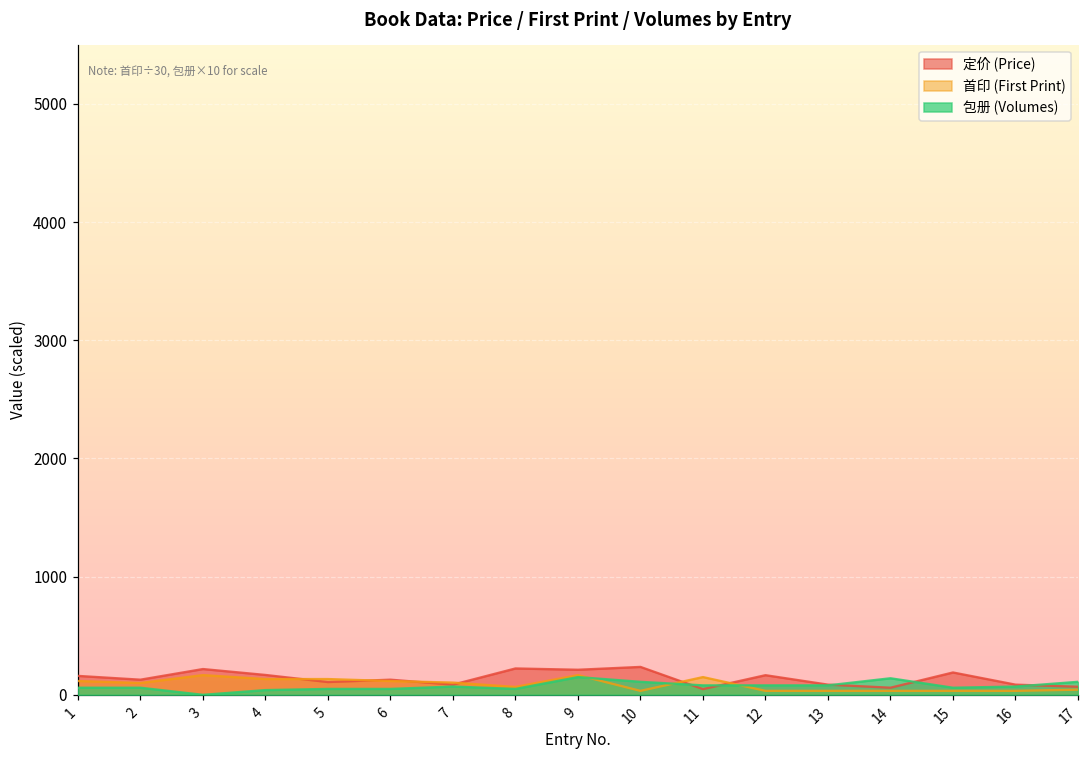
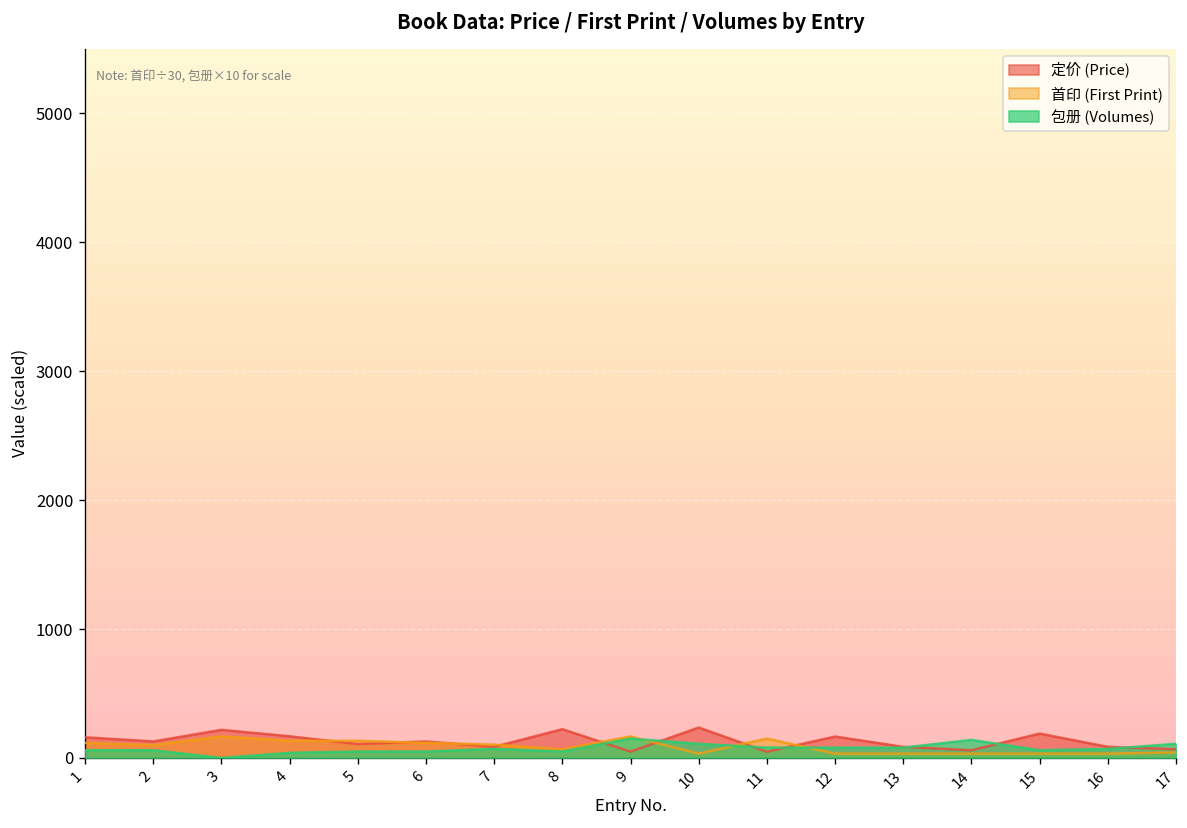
  {
    "定价 (Price)": {
      "1": 160,
      "2": 130,
      "3": 220,
      "4": 170,
      "5": 110,
      "8": 220,
-     "9": 210,
+     "9": 50,
      "10": 240,
      "11": 50,
      "12": 170,
      "14": 60,
      "15": 190,
      "17": 70
    },
    "首印 (First Print)": {
      "1": 120,
      "2": 100,
      "3": 170,
      "4": 130,
      "5": 130,
      "10": 30,
      "11": 150,
      "12": 30,
      "13": 30,
      "14": 30,
      "15": 30,
      "16": 30,
      "17": 40
    },
    "包册 (Volumes)": {
      "1": 60,
      "2": 60,
      "3": 0,
      "4": 40,
      "5": 50,
      "6": 50,
      "10": 110,
      "11": 80,
      "12": 80,
      "14": 140,
      "15": 60,
      "17": 110
    }
  }
